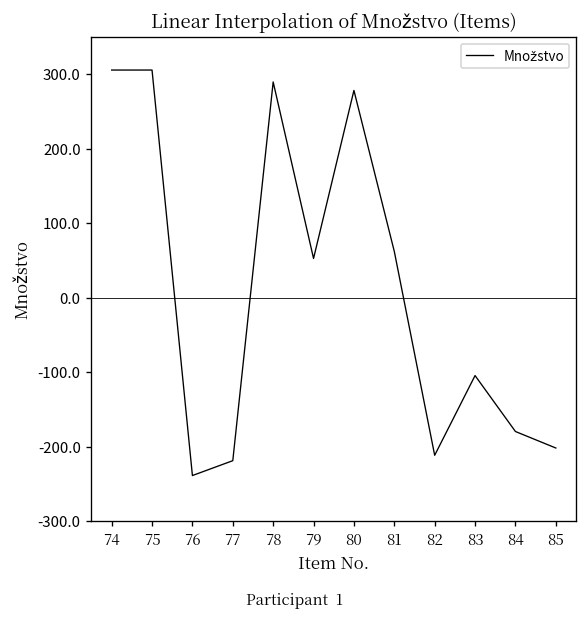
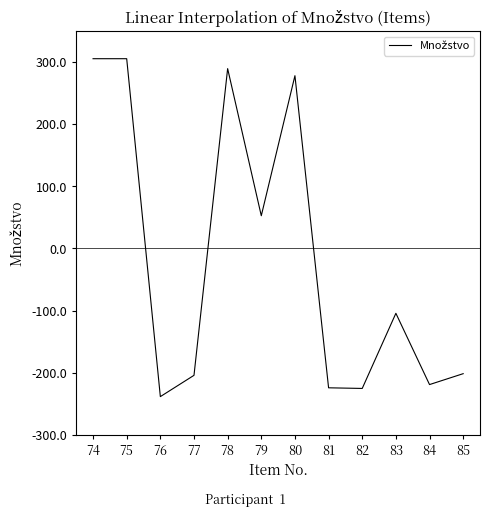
  {
    "74": 310,
    "75": 310,
    "76": -240,
-   "77": -220,
+   "77": -200,
    "78": 290,
    "79": 50,
    "80": 280,
-   "81": 60,
-   "82": -210,
+   "81": -220,
+   "82": -230,
    "83": -100,
-   "84": -180,
+   "84": -220,
    "85": -200
  }
